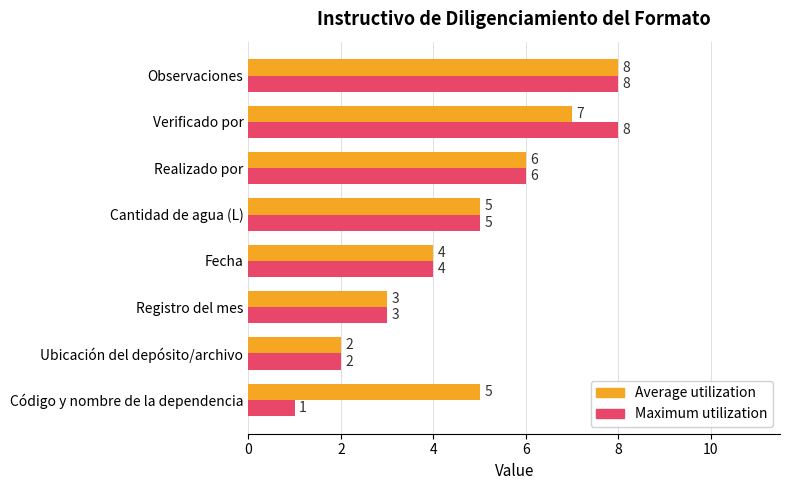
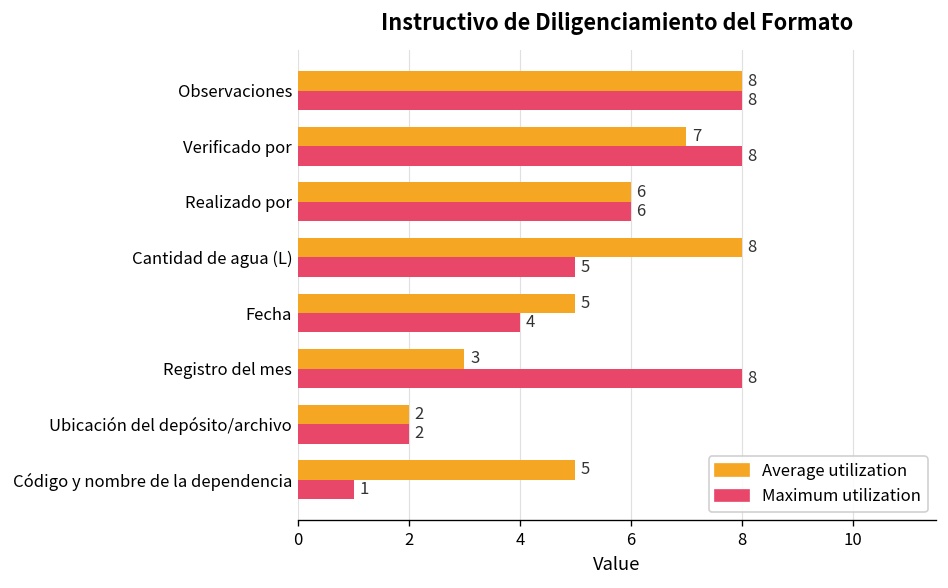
  {
    "Average utilization": {
      "Observaciones": 8,
      "Verificado por": 7,
      "Realizado por": 6,
-     "Cantidad de agua (L)": 5,
-     "Fecha": 4,
+     "Cantidad de agua (L)": 8,
+     "Fecha": 5,
      "Registro del mes": 3,
      "Ubicación del depósito/archivo": 2,
      "Código y nombre de la dependencia": 5
    },
    "Maximum utilization": {
      "Observaciones": 8,
      "Verificado por": 8,
      "Realizado por": 6,
      "Cantidad de agua (L)": 5,
      "Fecha": 4,
-     "Registro del mes": 3,
+     "Registro del mes": 8,
      "Ubicación del depósito/archivo": 2,
      "Código y nombre de la dependencia": 1
    }
  }
